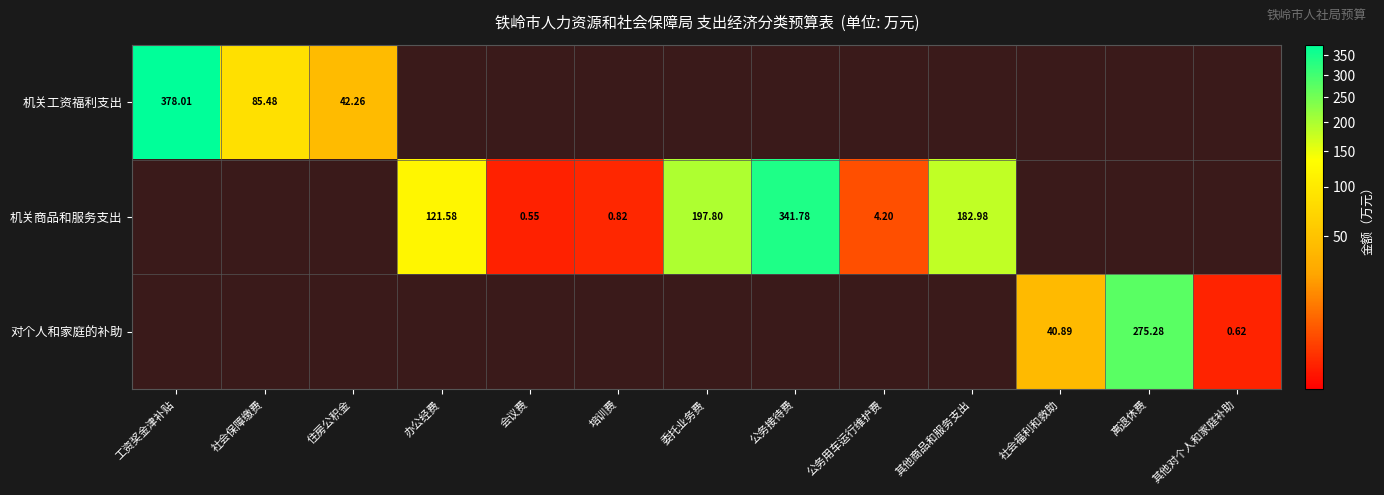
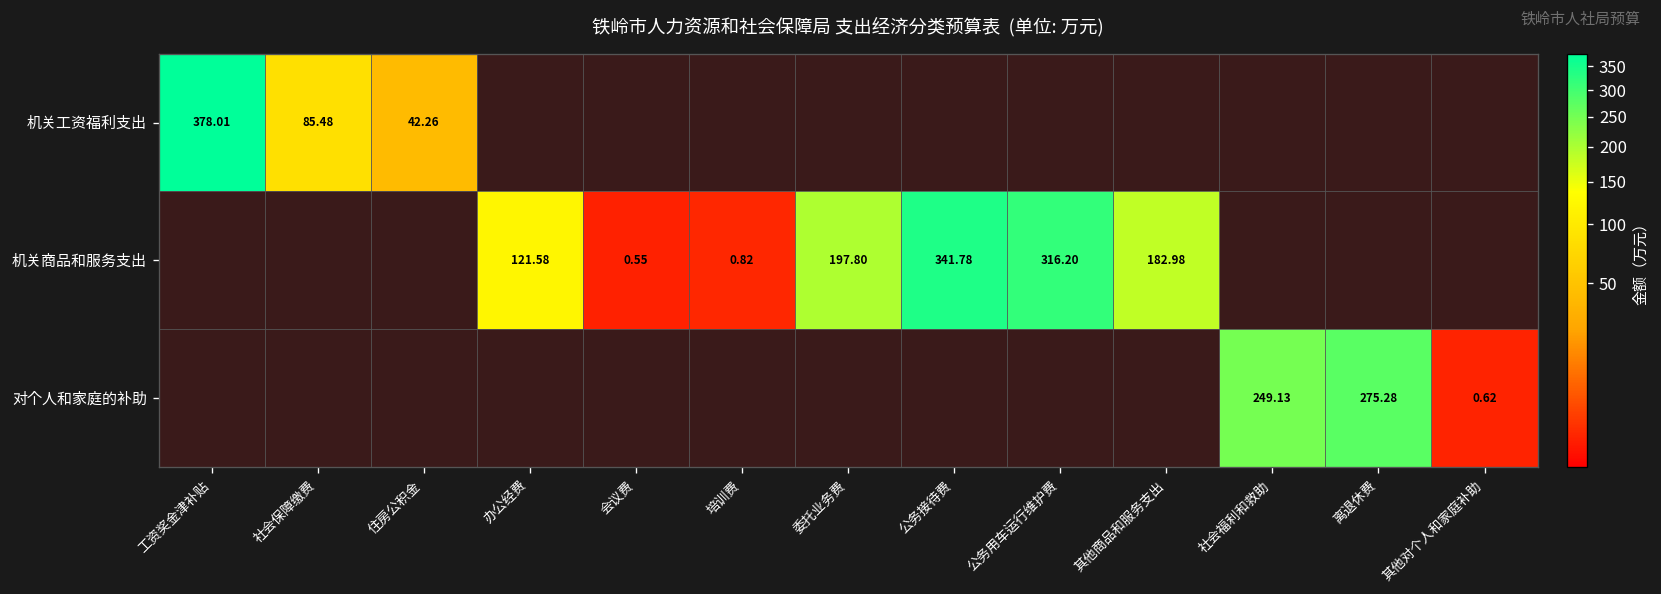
  {
    "机关工资福利支出": {
      "工资奖金津补贴": 378.01,
      "社会保障缴费": 85.48,
      "住房公积金": 42.26
    },
    "机关商品和服务支出": {
      "办公经费": 121.58,
      "会议费": 0.55,
      "培训费": 0.82,
      "委托业务费": 197.80,
      "公务接待费": 341.78,
-     "公务用车运行维护费": 4.20,
+     "公务用车运行维护费": 316.20,
      "其他商品和服务支出": 182.98
    },
    "对个人和家庭的补助": {
-     "社会福利和救助": 40.89,
+     "社会福利和救助": 249.13,
      "离退休费": 275.28,
      "其他对个人和家庭补助": 0.62
    }
  }
